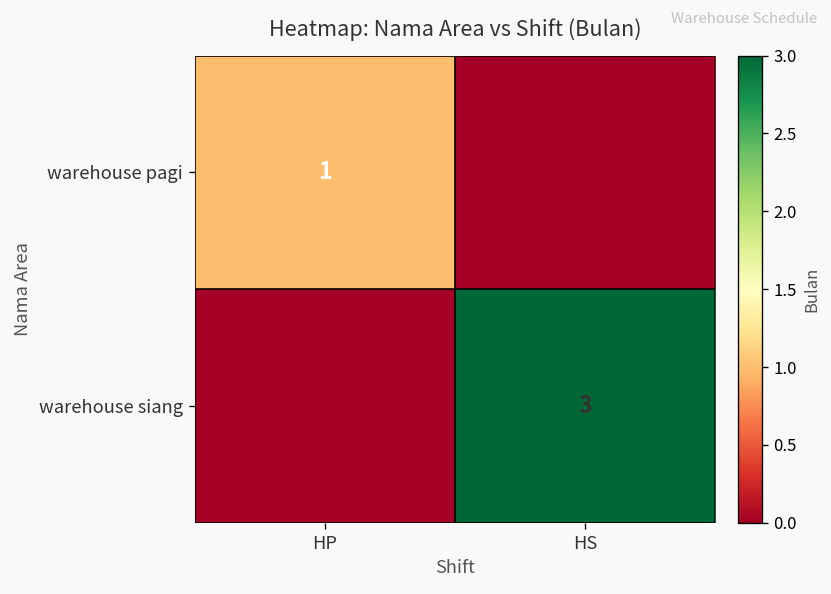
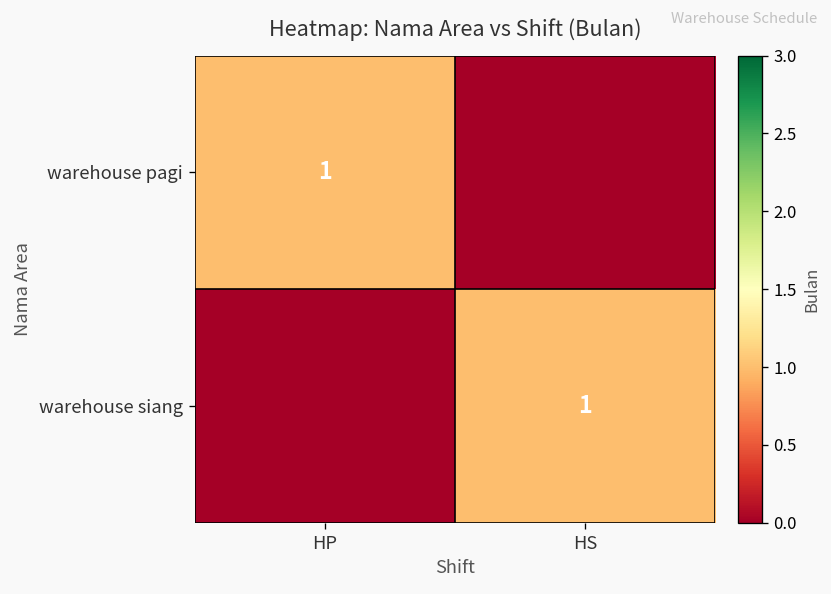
  {
    "warehouse pagi": {
      "HP": 1
    },
    "warehouse siang": {
-     "HS": 3
+     "HS": 1
    }
  }
